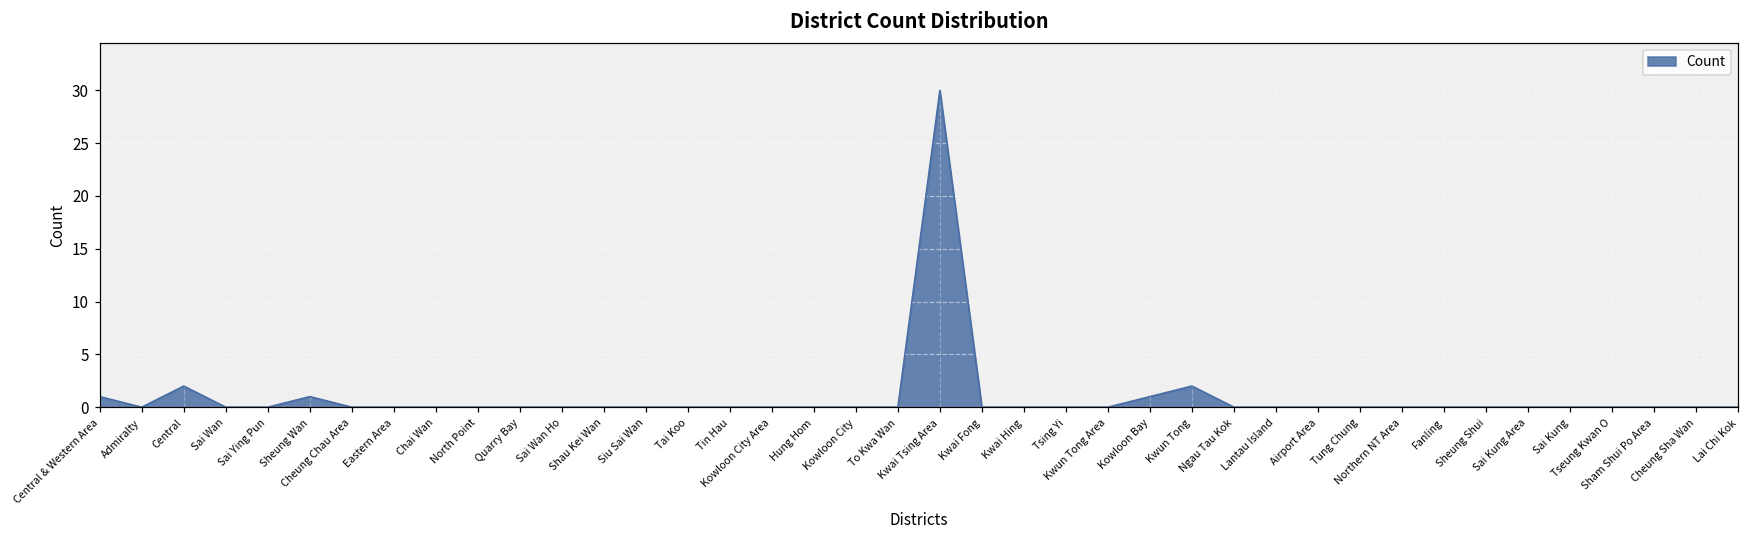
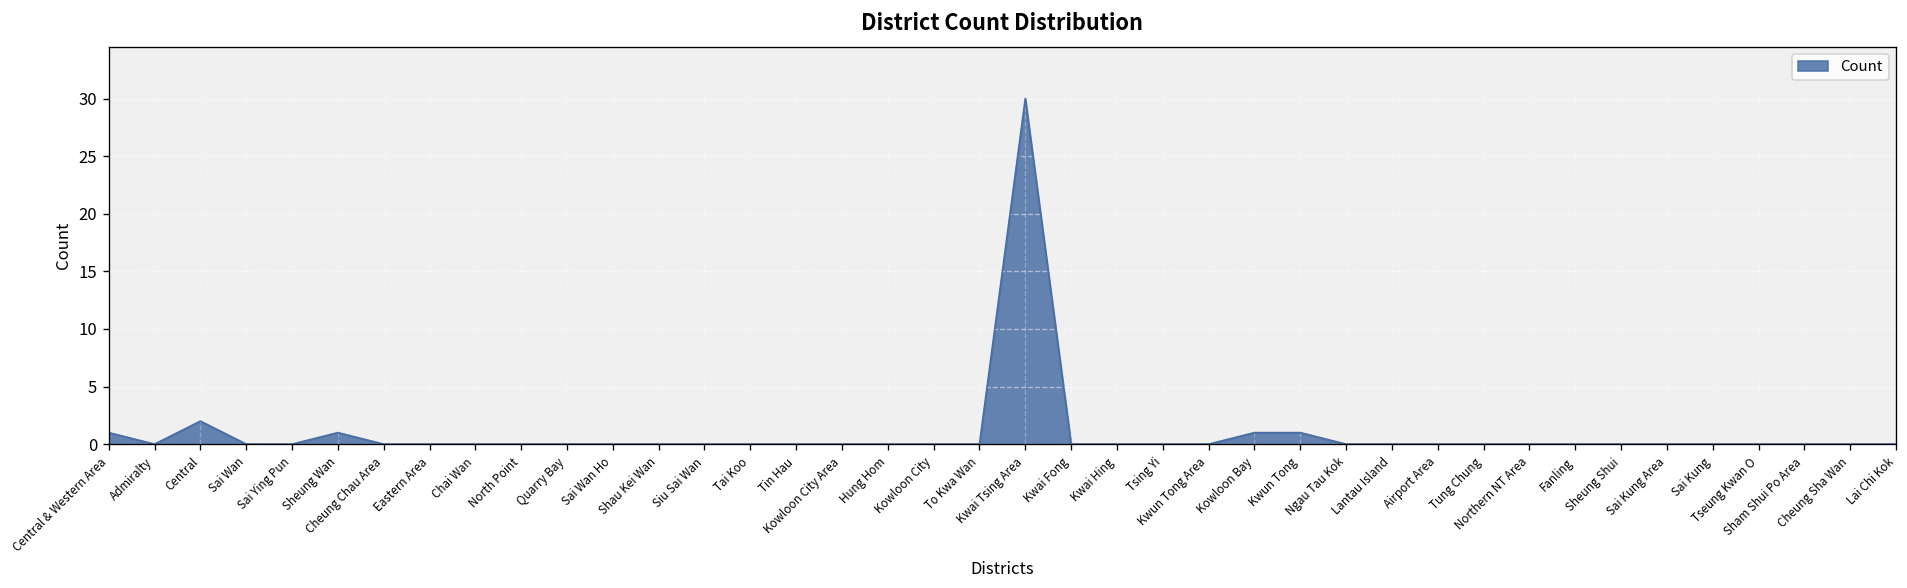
  {
    "Central & Western Area": 1,
    "Admiralty": 0,
    "Central": 2,
    "Sai Wan": 0,
    "Sai Ying Pun": 0,
    "Sheung Wan": 1,
    "Cheung Chau Area": 0,
    "Eastern Area": 0,
    "Chai Wan": 0,
    "North Point": 0,
    "Quarry Bay": 0,
    "Sai Wan Ho": 0,
    "Shau Kei Wan": 0,
    "Siu Sai Wan": 0,
    "Tai Koo": 0,
    "Tin Hau": 0,
    "Kowloon City Area": 0,
    "Hung Hom": 0,
    "Kowloon City": 0,
    "To Kwa Wan": 0,
    "Kwai Tsing Area": 30,
    "Kwai Fong": 0,
    "Kwai Hing": 0,
    "Tsing Yi": 0,
    "Kwun Tong Area": 0,
    "Kowloon Bay": 1,
-   "Kwun Tong": 2,
+   "Kwun Tong": 1,
    "Ngau Tau Kok": 0,
    "Lantau Island": 0,
    "Airport Area": 0,
    "Tung Chung": 0,
    "Northern NT Area": 0,
    "Fanling": 0,
    "Sheung Shui": 0,
    "Sai Kung Area": 0,
    "Sai Kung": 0,
    "Tseung Kwan O": 0,
    "Sham Shui Po Area": 0,
    "Cheung Sha Wan": 0,
    "Lai Chi Kok": 0
  }
